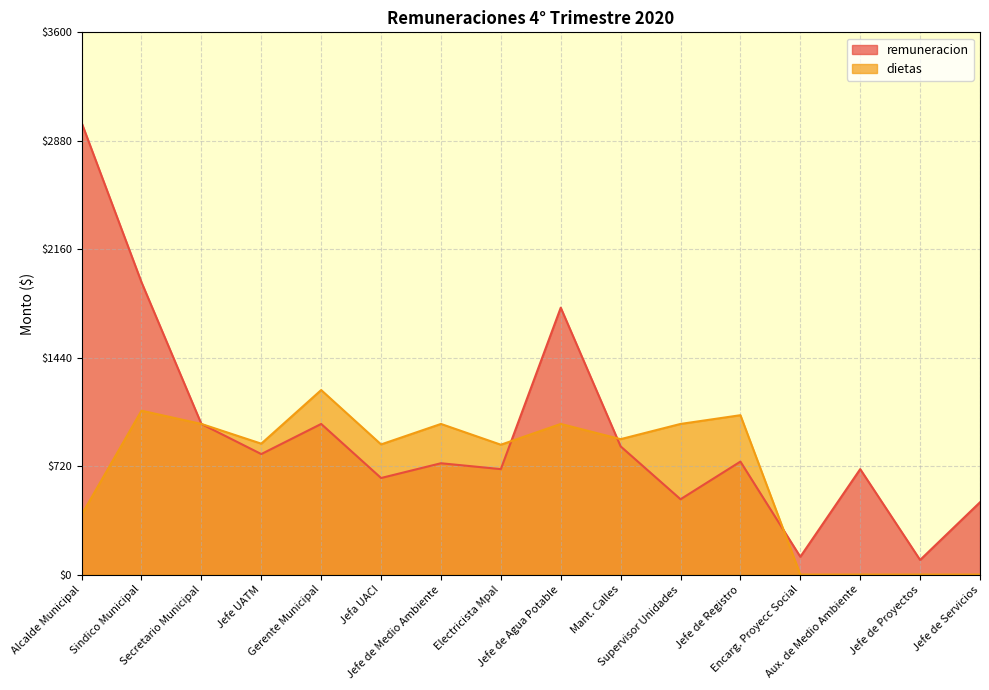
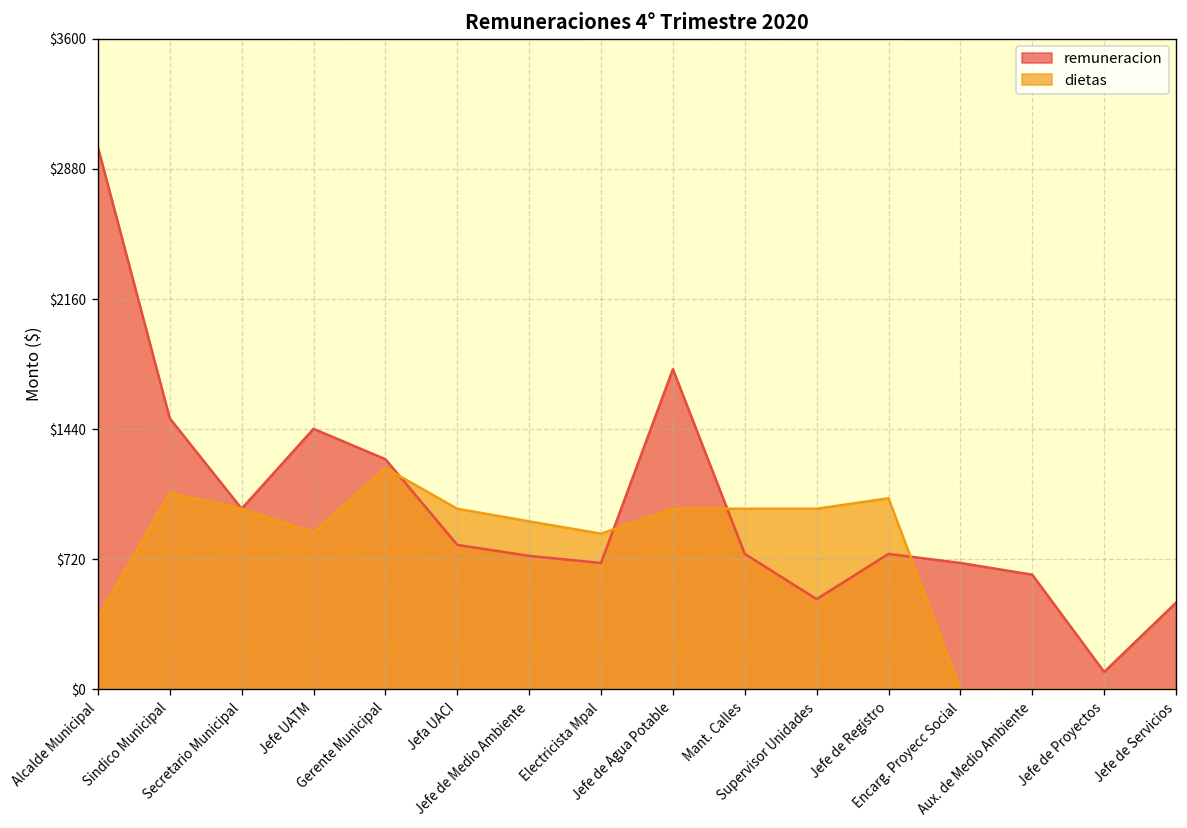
  {
    "remuneracion": {
      "Alcalde Municipal": "$3000",
-     "Sindico Municipal": "$1940",
-     "Jefe UATM": "$800",
-     "Gerente Municipal": "$1000",
-     "Jefa UACI": "$640",
+     "Sindico Municipal": "$1500",
+     "Jefe UATM": "$1440",
+     "Gerente Municipal": "$1270",
+     "Jefa UACI": "$800",
      "Jefe de Medio Ambiente": "$740",
      "Electricista Mpal": "$700",
      "Jefe de Agua Potable": "$1770",
-     "Mant. Calles": "$850",
+     "Mant. Calles": "$750",
      "Supervisor Unidades": "$500",
      "Jefe de Registro": "$750",
-     "Encarg. Proyecc Social": "$120",
-     "Aux. de Medio Ambiente": "$700",
+     "Encarg. Proyecc Social": "$700",
+     "Aux. de Medio Ambiente": "$640",
      "Jefe de Proyectos": "$100",
      "Jefe de Servicios": "$480"
    },
    "dietas": {
      "Alcalde Municipal": "$400",
      "Sindico Municipal": "$1090",
      "Jefe UATM": "$870",
      "Gerente Municipal": "$1230",
-     "Jefa UACI": "$860",
-     "Jefe de Medio Ambiente": "$1000",
+     "Jefa UACI": "$1000",
+     "Jefe de Medio Ambiente": "$930",
      "Electricista Mpal": "$860",
      "Jefe de Agua Potable": "$1000",
-     "Mant. Calles": "$900",
+     "Mant. Calles": "$1000",
      "Supervisor Unidades": "$1000",
      "Jefe de Registro": "$1060",
      "Encarg. Proyecc Social": "$0",
      "Aux. de Medio Ambiente": "$0",
      "Jefe de Proyectos": "$0",
      "Jefe de Servicios": "$0"
    }
  }
